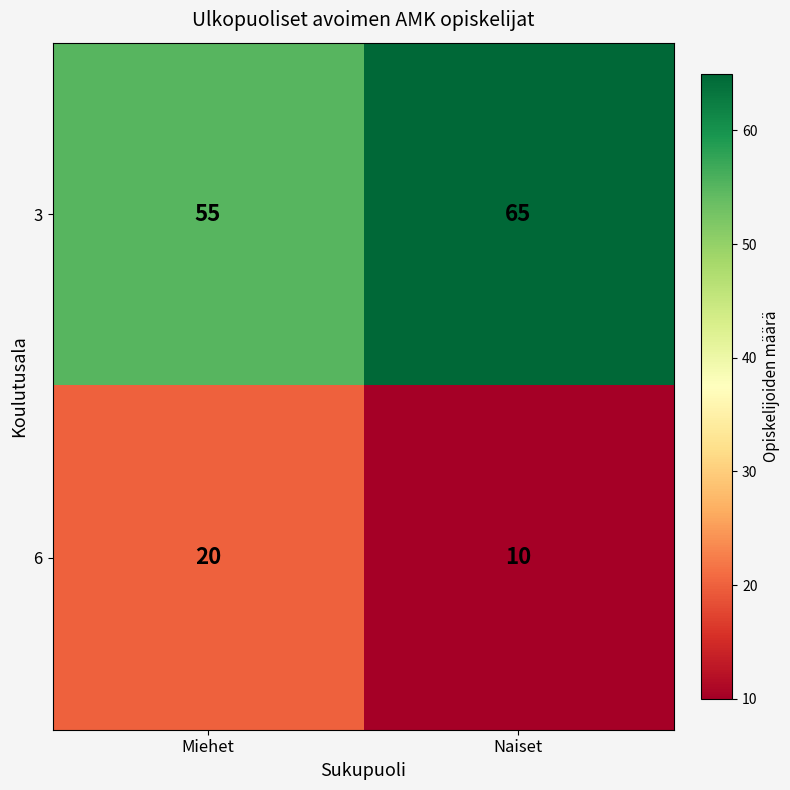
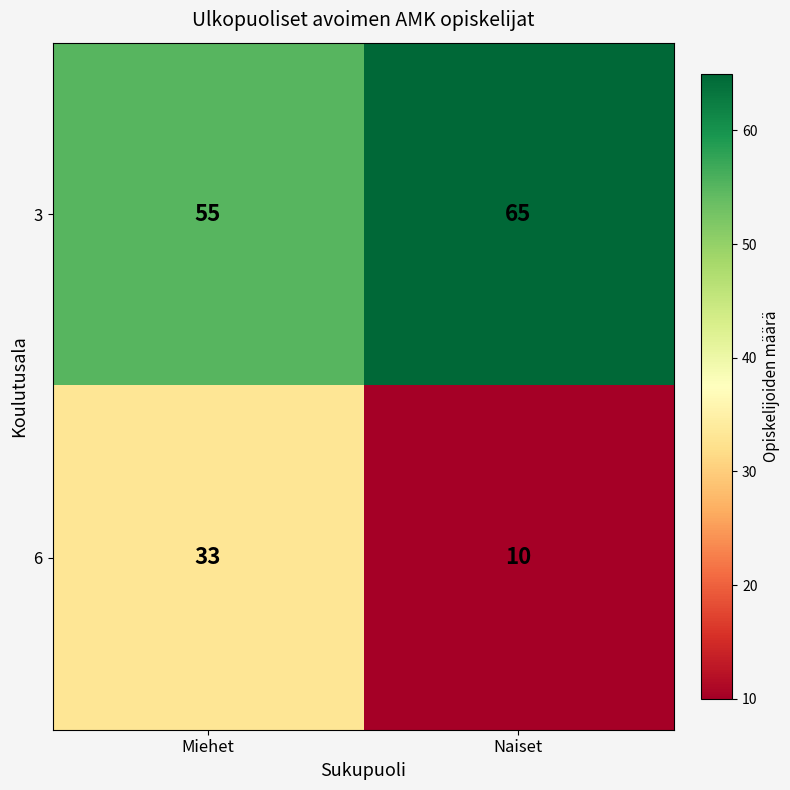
  {
    "3": {
      "Miehet": 55,
      "Naiset": 65
    },
    "6": {
-     "Miehet": 20,
+     "Miehet": 33,
      "Naiset": 10
    }
  }
